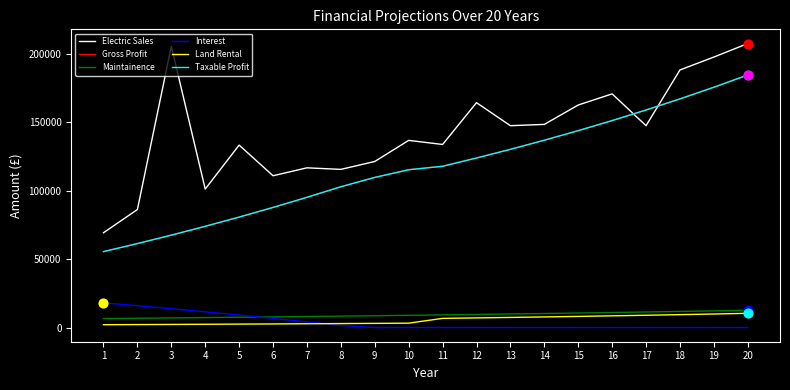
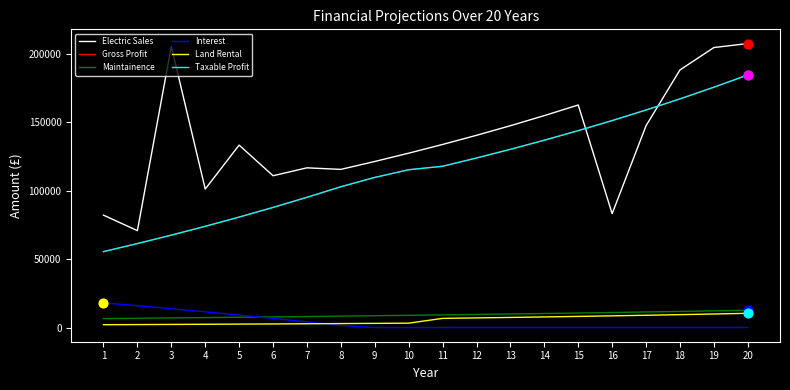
  {
    "Electric Sales": {
-     "1": 69000,
-     "2": 86000,
+     "1": 82000,
+     "2": 71000,
      "4": 101000,
      "5": 133000,
      "6": 111000,
      "7": 117000,
      "8": 116000,
      "9": 121000,
-     "10": 137000,
+     "10": 128000,
      "11": 134000,
-     "12": 164000,
+     "12": 141000,
      "13": 148000,
-     "14": 149000,
+     "14": 155000,
      "15": 163000,
-     "16": 171000,
+     "16": 83000,
      "17": 148000,
      "18": 188000,
-     "19": 198000
+     "19": 205000
    }
  }
